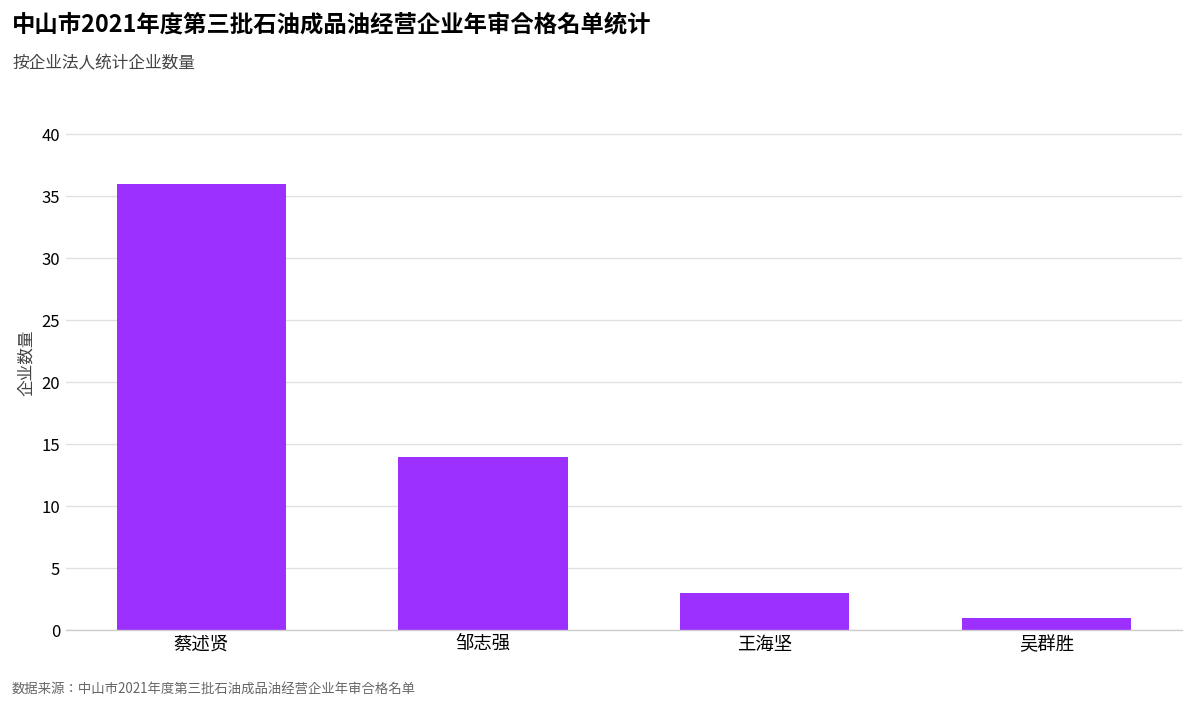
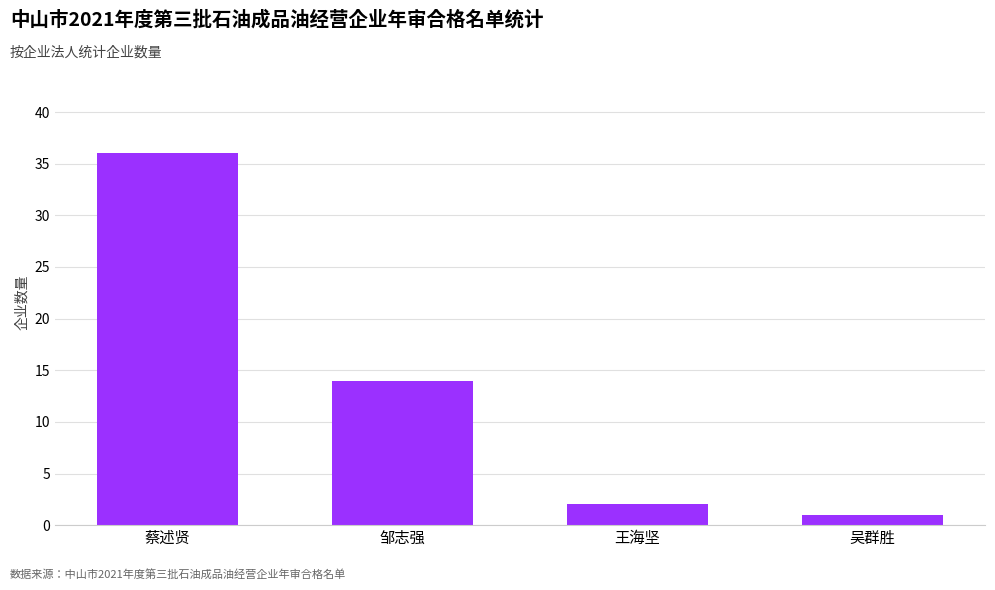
  {
    "蔡述贤": 36,
    "邹志强": 14,
-   "王海坚": 3,
+   "王海坚": 2,
    "吴群胜": 1
  }
